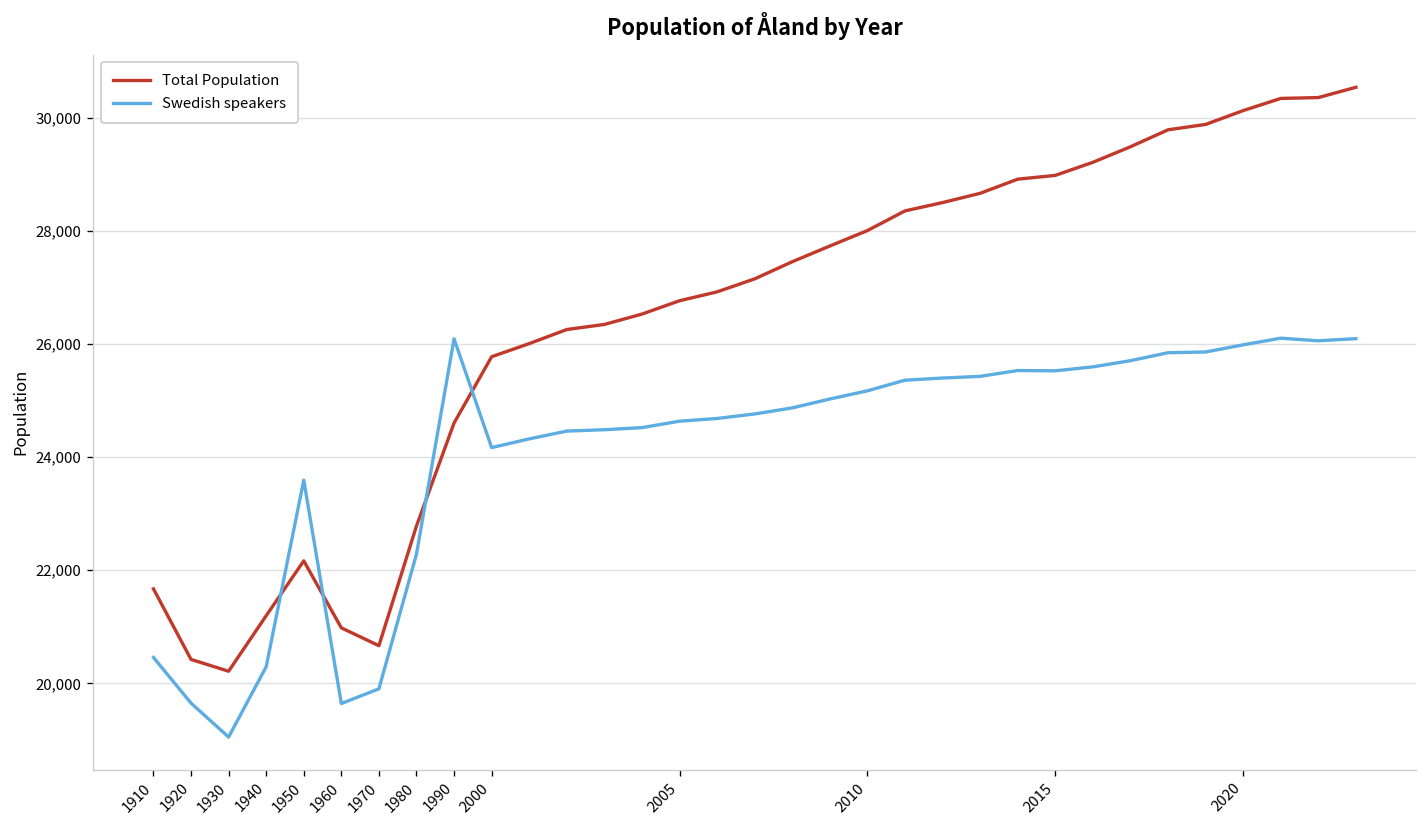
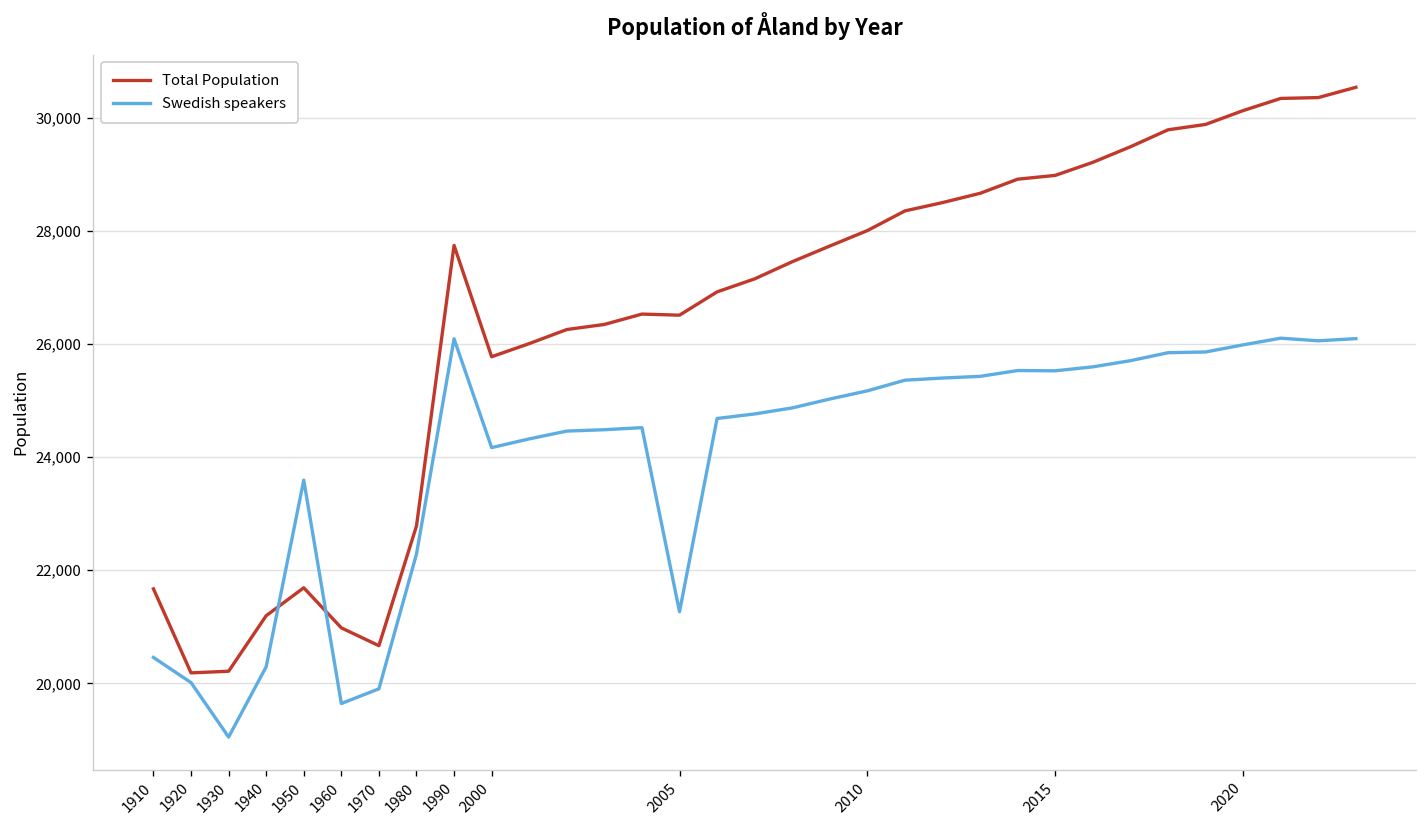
  {
    "Total Population": {
      "1910": "21,700",
-     "1920": "20,400",
+     "1920": "20,200",
      "1930": "20,200",
      "1940": "21,200",
-     "1950": "22,200",
+     "1950": "21,700",
      "1960": "21,000",
      "1970": "20,700",
      "1980": "22,800",
-     "1990": "24,600",
+     "1990": "27,700",
      "2000": "25,800",
-     "2005": "26,800",
+     "2005": "26,500",
      "2010": "28,000",
      "2015": "29,000",
      "2020": "30,100"
    },
    "Swedish speakers": {
      "1910": "20,500",
-     "1920": "19,700",
+     "1920": "20,000",
      "1930": "19,100",
      "1940": "20,300",
      "1950": "23,600",
      "1960": "19,600",
      "1970": "19,900",
      "1980": "22,300",
      "1990": "26,100",
      "2000": "24,200",
-     "2005": "24,600",
+     "2005": "21,300",
      "2010": "25,200",
      "2015": "25,500",
      "2020": "26,000"
    }
  }
